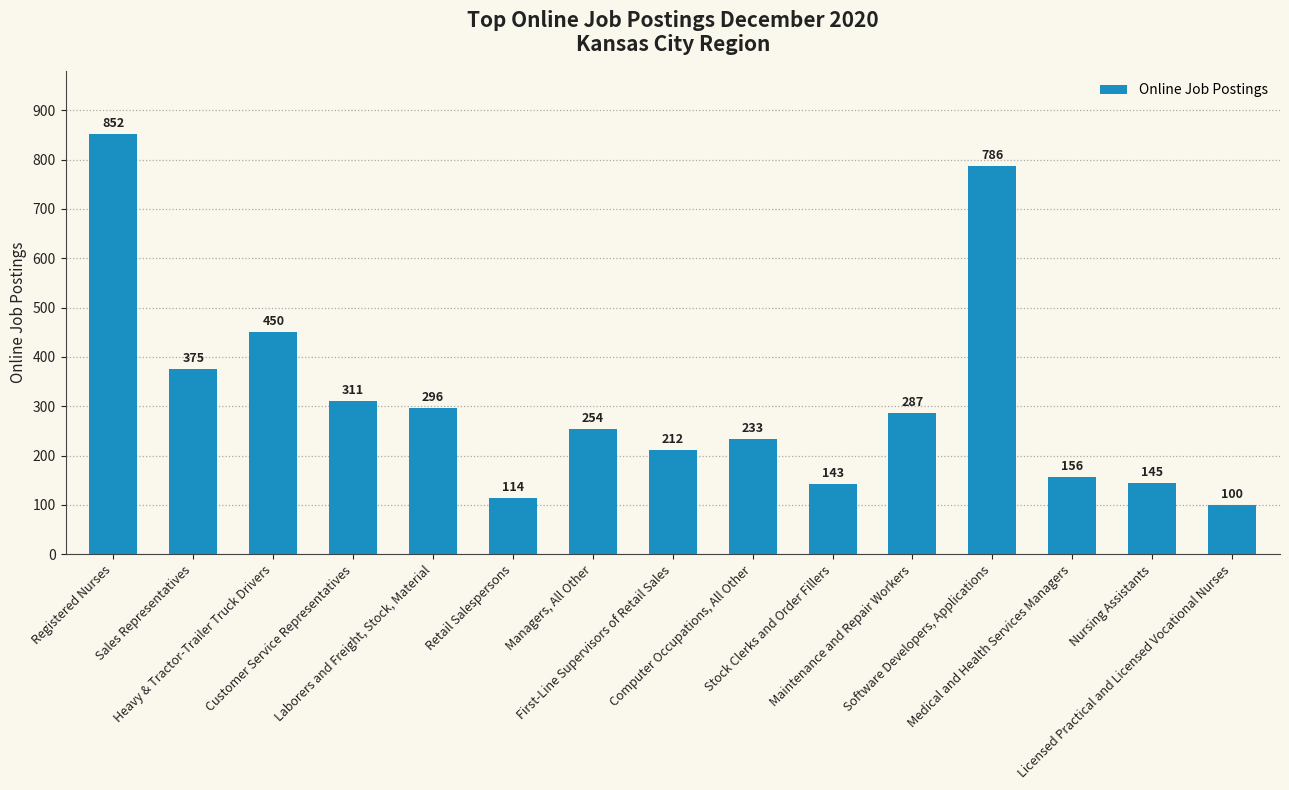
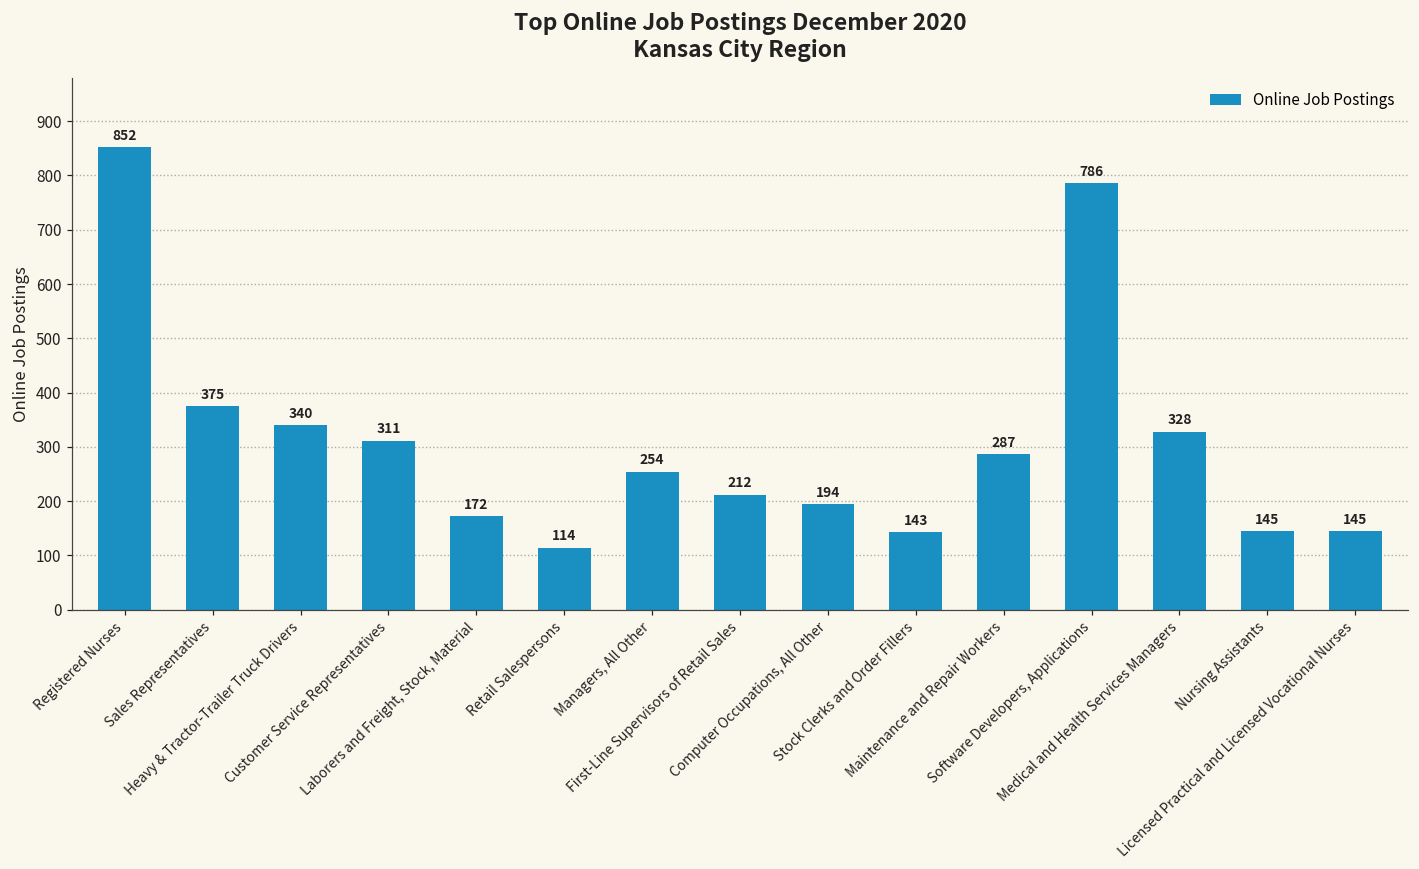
  {
    "Registered Nurses": 852,
    "Sales Representatives": 375,
-   "Heavy & Tractor-Trailer Truck Drivers": 450,
+   "Heavy & Tractor-Trailer Truck Drivers": 340,
    "Customer Service Representatives": 311,
-   "Laborers and Freight, Stock, Material": 296,
+   "Laborers and Freight, Stock, Material": 172,
    "Retail Salespersons": 114,
    "Managers, All Other": 254,
    "First-Line Supervisors of Retail Sales": 212,
-   "Computer Occupations, All Other": 233,
+   "Computer Occupations, All Other": 194,
    "Stock Clerks and Order Fillers": 143,
    "Maintenance and Repair Workers": 287,
    "Software Developers, Applications": 786,
-   "Medical and Health Services Managers": 156,
+   "Medical and Health Services Managers": 328,
    "Nursing Assistants": 145,
-   "Licensed Practical and Licensed Vocational Nurses": 100
+   "Licensed Practical and Licensed Vocational Nurses": 145
  }
